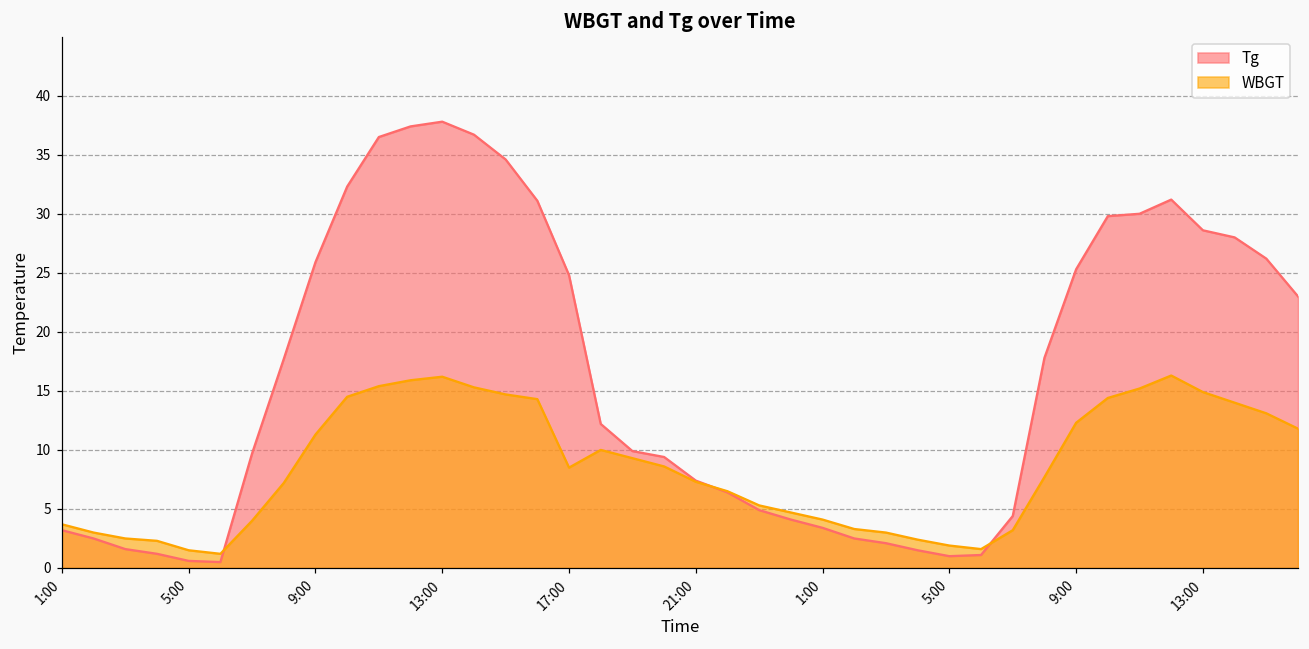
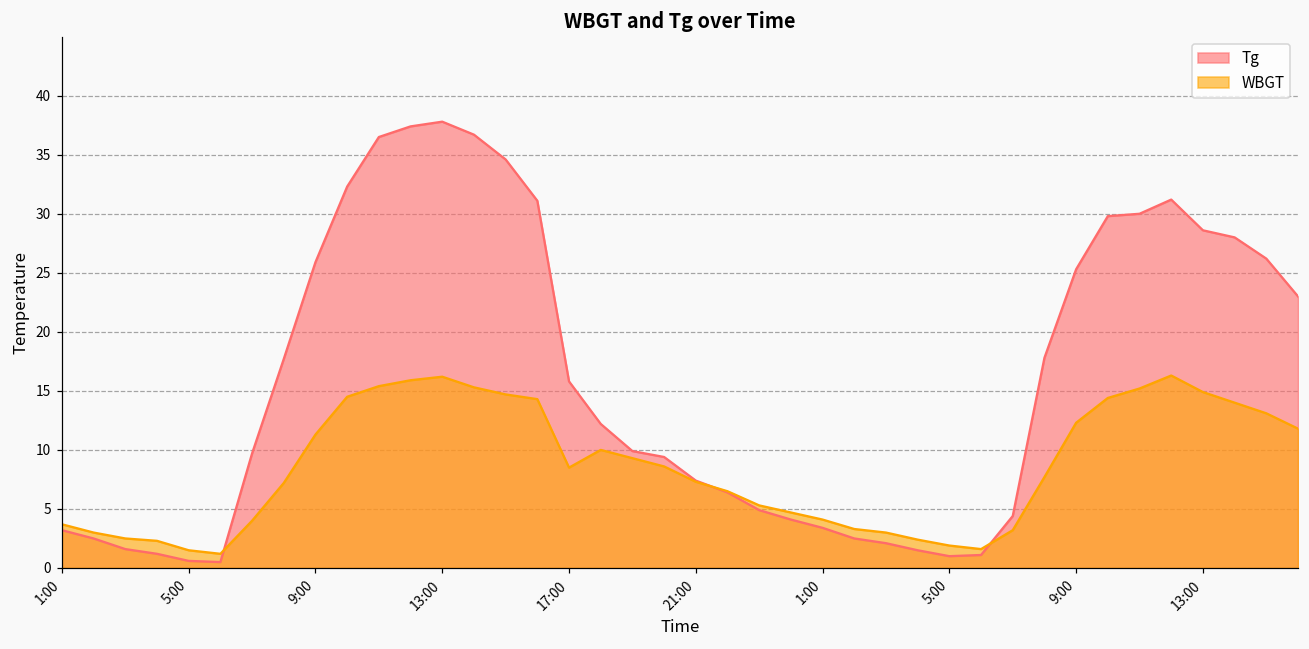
  {
    "Tg": {
-     "17:00": 24.8
+     "17:00": 15.8
    },
    "WBGT": {
      "17:00": 8.5
    }
  }
